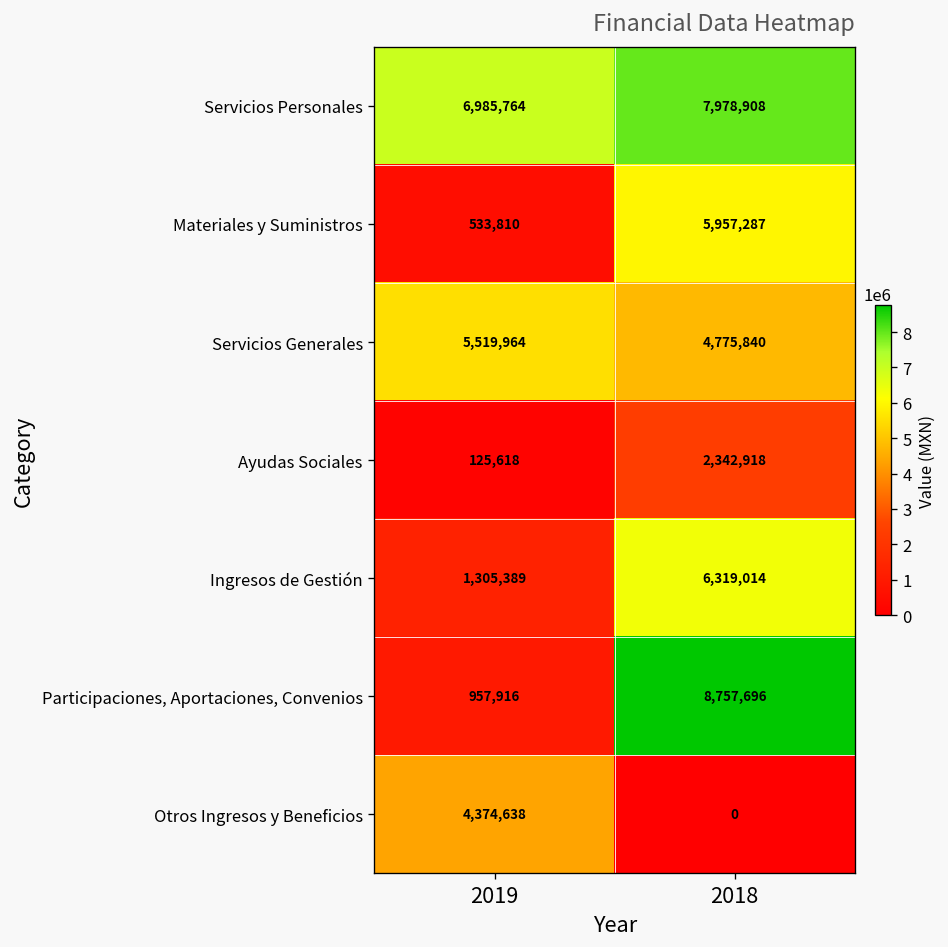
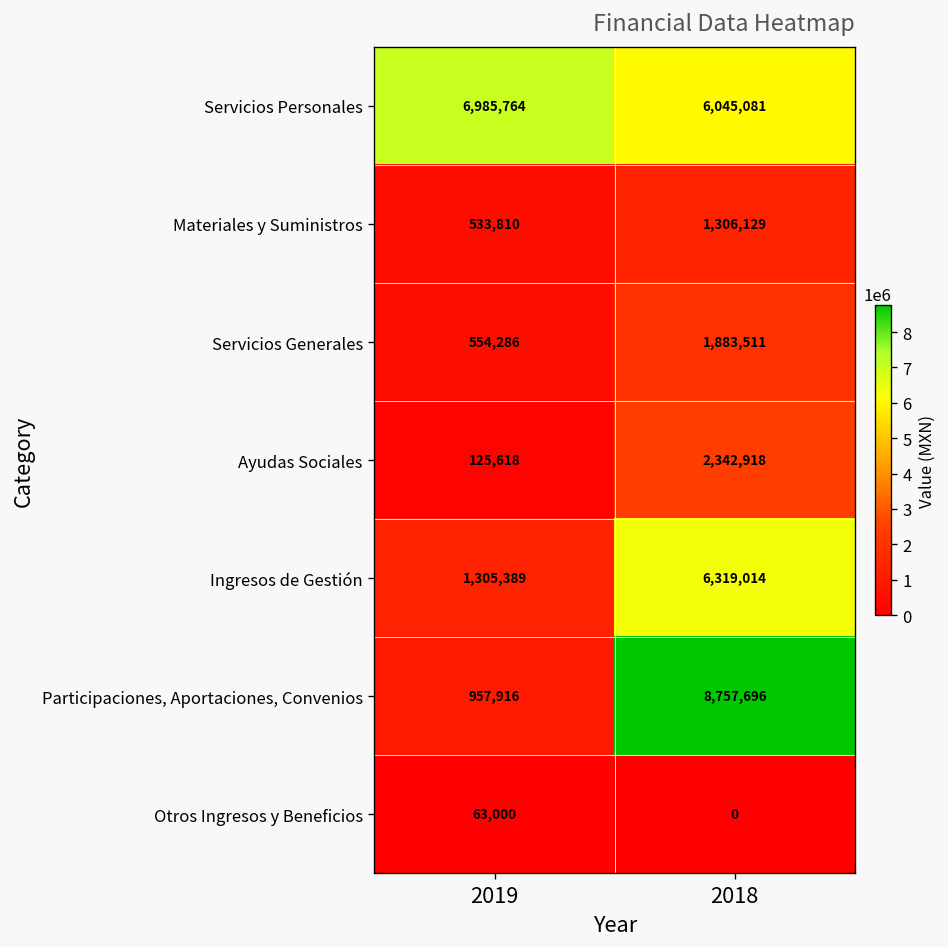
  {
    "Servicios Personales": {
      "2019": "6,985,764",
-     "2018": "7,978,908"
+     "2018": "6,045,081"
    },
    "Materiales y Suministros": {
      "2019": "533,810",
-     "2018": "5,957,287"
+     "2018": "1,306,129"
    },
    "Servicios Generales": {
-     "2019": "5,519,964",
-     "2018": "4,775,840"
+     "2019": "554,286",
+     "2018": "1,883,511"
    },
    "Ayudas Sociales": {
      "2019": "125,618",
      "2018": "2,342,918"
    },
    "Ingresos de Gestión": {
      "2019": "1,305,389",
      "2018": "6,319,014"
    },
    "Participaciones, Aportaciones, Convenios": {
      "2019": "957,916",
      "2018": "8,757,696"
    },
    "Otros Ingresos y Beneficios": {
-     "2019": "4,374,638",
+     "2019": "63,000",
      "2018": "0"
    }
  }
